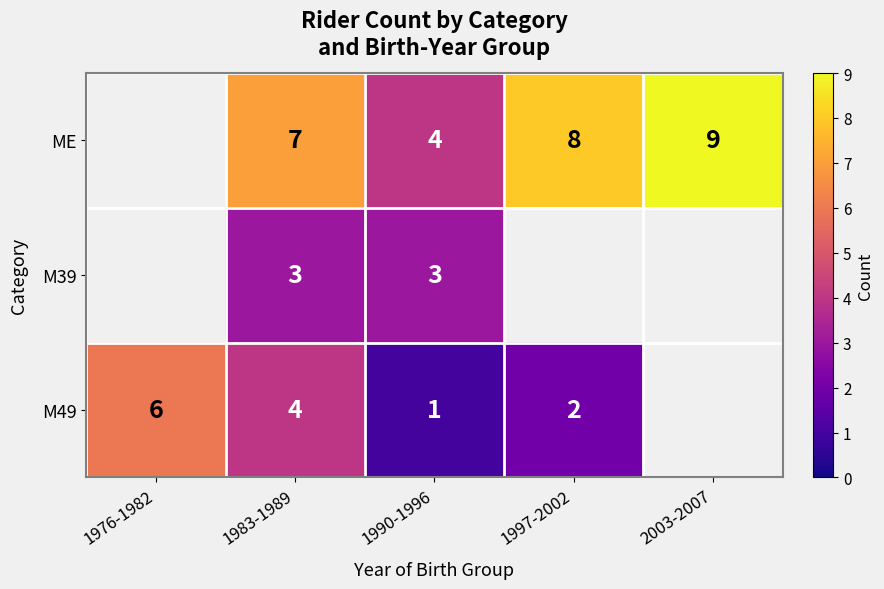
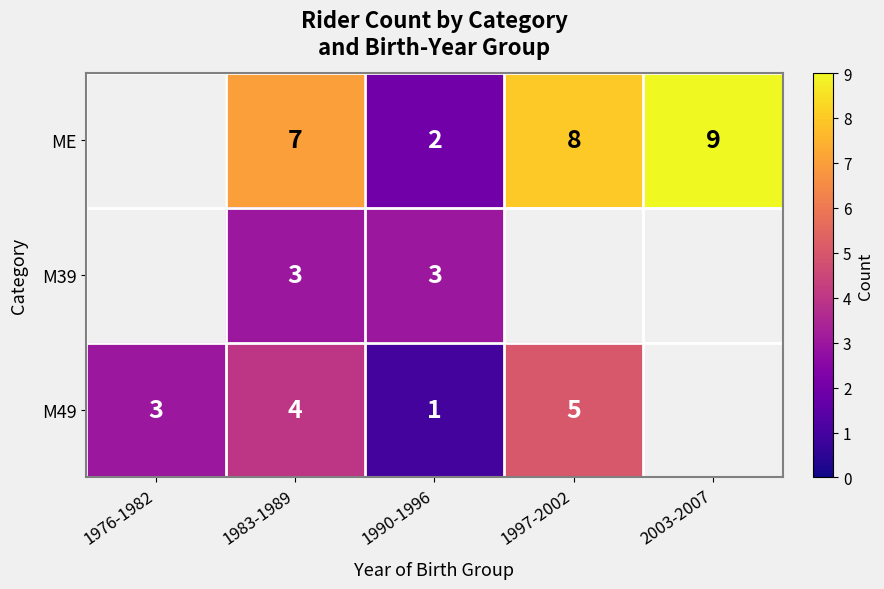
  {
    "ME": {
      "1983-1989": 7,
-     "1990-1996": 4,
+     "1990-1996": 2,
      "1997-2002": 8,
      "2003-2007": 9
    },
    "M39": {
      "1983-1989": 3,
      "1990-1996": 3
    },
    "M49": {
-     "1976-1982": 6,
+     "1976-1982": 3,
      "1983-1989": 4,
      "1990-1996": 1,
-     "1997-2002": 2
+     "1997-2002": 5
    }
  }
